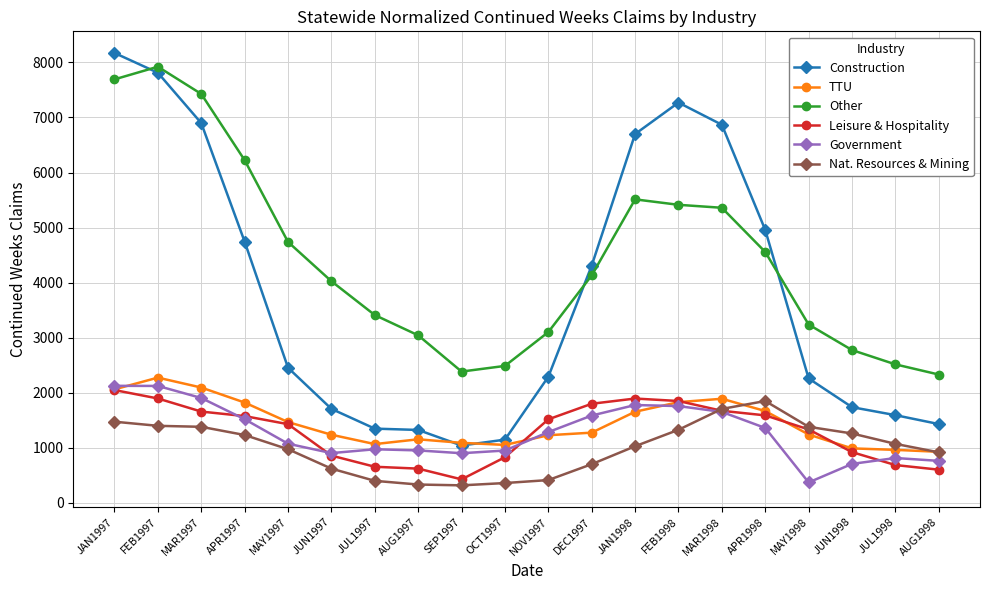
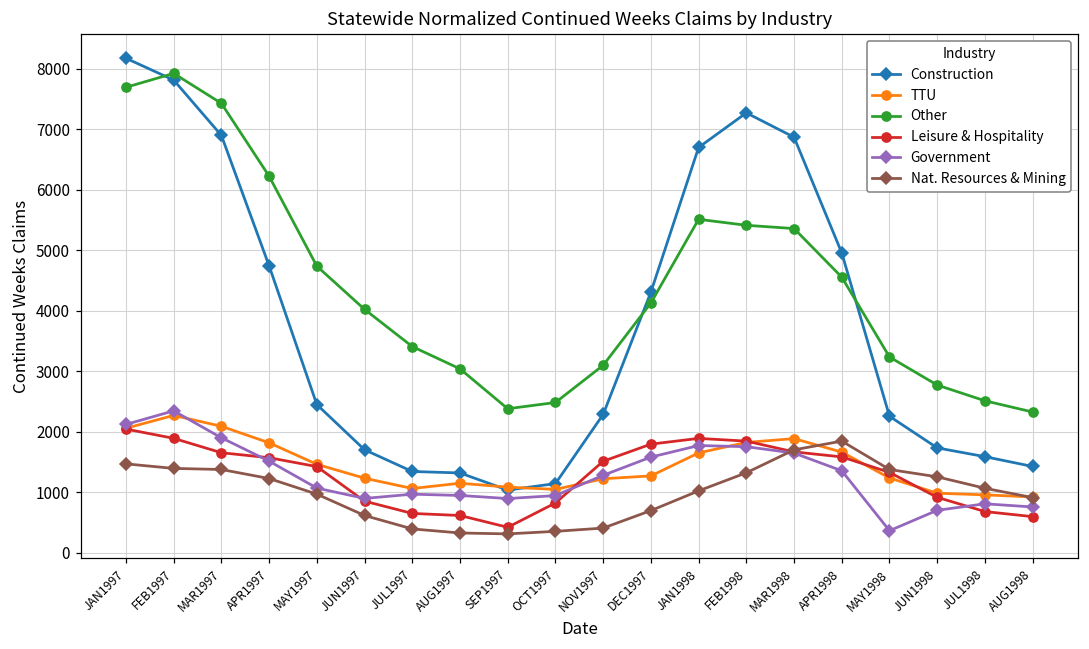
  {
    "Construction": {
      "JAN1997": 8200,
      "FEB1997": 7800,
      "MAR1997": 6900,
      "APR1997": 4700,
      "MAY1997": 2500,
      "JUN1997": 1700,
      "JUL1997": 1300,
      "AUG1997": 1300,
      "SEP1997": 1000,
      "OCT1997": 1100,
      "NOV1997": 2300,
      "DEC1997": 4300,
      "JAN1998": 6700,
      "FEB1998": 7300,
      "MAR1998": 6900,
      "APR1998": 5000,
      "MAY1998": 2300,
      "JUN1998": 1700,
      "JUL1998": 1600,
      "AUG1998": 1400
    },
    "TTU": {
      "FEB1997": 2300,
      "MAR1997": 2100,
      "APR1997": 1800,
      "JUN1997": 1200,
      "JUL1997": 1100,
      "AUG1997": 1200,
      "SEP1997": 1100,
      "OCT1997": 1000,
      "NOV1997": 1200,
      "DEC1997": 1300,
      "JAN1998": 1700,
      "MAR1998": 1900,
      "APR1998": 1700,
      "MAY1998": 1200,
      "JUN1998": 1000,
      "JUL1998": 1000
    },
    "Other": {
      "JAN1997": 7700,
      "FEB1997": 7900,
      "MAR1997": 7400,
      "APR1997": 6200,
      "MAY1997": 4700,
      "JUN1997": 4000,
      "JUL1997": 3400,
      "AUG1997": 3000,
      "SEP1997": 2400,
      "OCT1997": 2500,
      "NOV1997": 3100,
      "DEC1997": 4100,
      "JAN1998": 5500,
      "FEB1998": 5400,
      "MAR1998": 5400,
      "APR1998": 4600,
      "MAY1998": 3200,
      "JUN1998": 2800,
      "JUL1998": 2500,
      "AUG1998": 2300
    },
    "Leisure & Hospitality": {
      "FEB1997": 1900,
      "MAR1997": 1700,
      "APR1997": 1600,
      "JUL1997": 700,
      "AUG1997": 600,
      "SEP1997": 400,
      "OCT1997": 800,
      "NOV1997": 1500,
      "DEC1997": 1800,
      "JAN1998": 1900,
      "APR1998": 1600,
      "MAY1998": 1300,
      "JUN1998": 900,
      "JUL1998": 700,
      "AUG1998": 600
    },
    "Government": {
      "JAN1997": 2100,
-     "FEB1997": 2100,
+     "FEB1997": 2300,
      "MAR1997": 1900,
      "APR1997": 1500,
      "MAY1997": 1100,
      "JUL1997": 1000,
      "AUG1997": 900,
      "SEP1997": 900,
      "OCT1997": 900,
      "NOV1997": 1300,
      "DEC1997": 1600,
      "JAN1998": 1800,
      "FEB1998": 1800,
      "APR1998": 1400,
      "MAY1998": 400,
      "JUN1998": 700,
      "JUL1998": 800,
      "AUG1998": 800
    },
    "Nat. Resources & Mining": {
      "JAN1997": 1500,
      "FEB1997": 1400,
      "MAR1997": 1400,
      "APR1997": 1200,
      "MAY1997": 1000,
      "JUN1997": 600,
      "JUL1997": 400,
      "AUG1997": 300,
      "SEP1997": 300,
      "OCT1997": 400,
      "NOV1997": 400,
      "DEC1997": 700,
      "JAN1998": 1000,
      "FEB1998": 1300,
      "APR1998": 1800,
      "MAY1998": 1400,
      "JUN1998": 1300,
      "JUL1998": 1100
    }
  }
